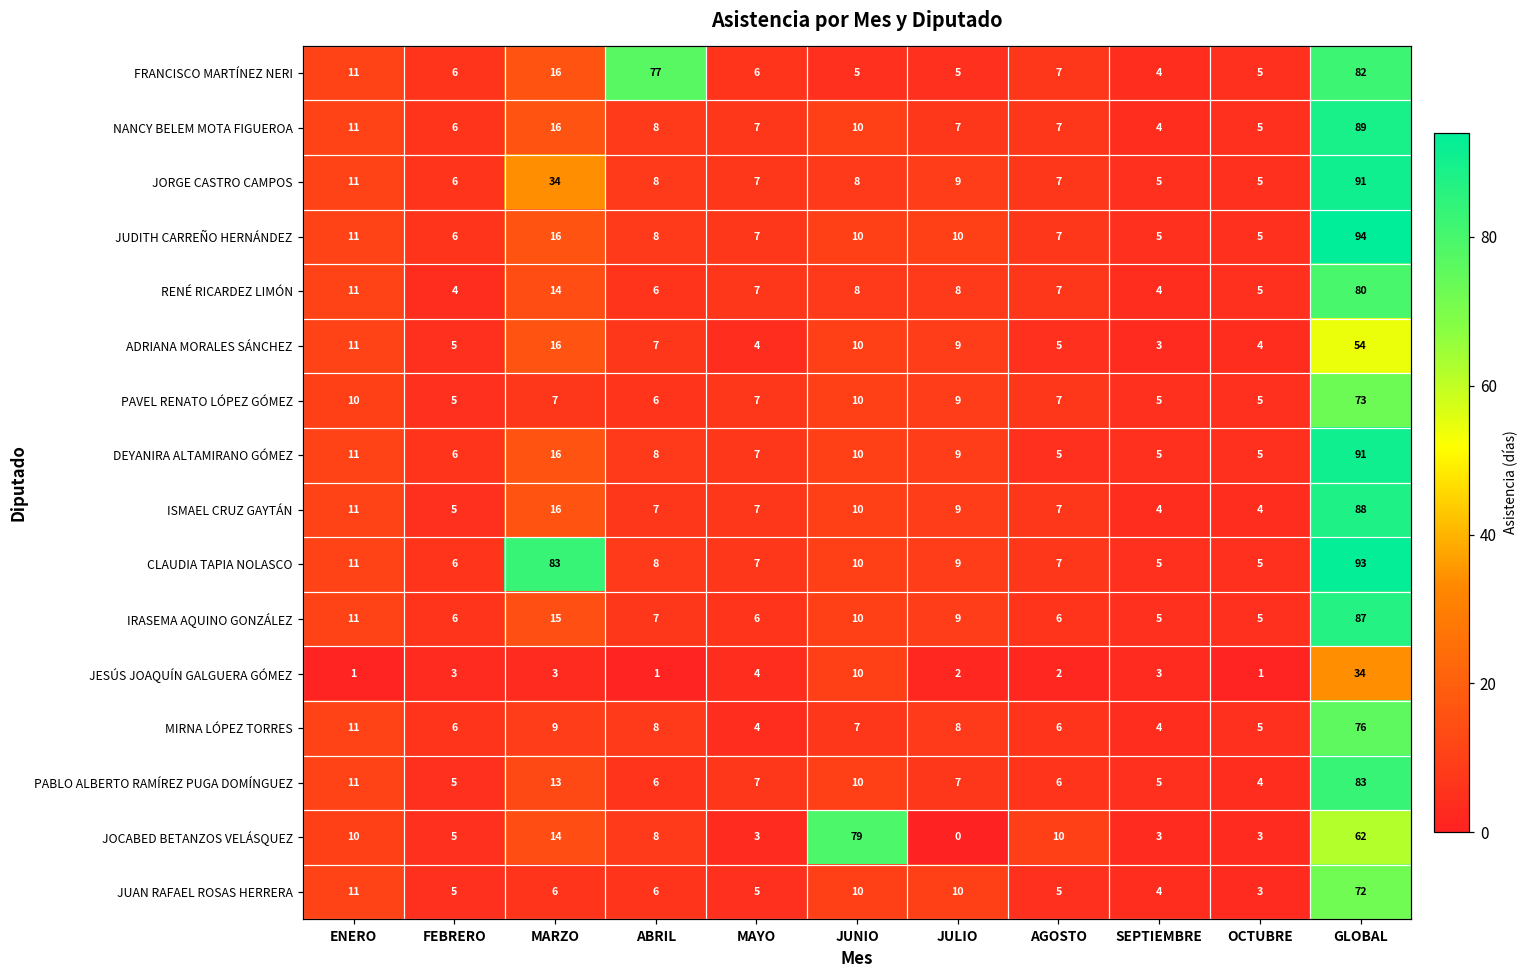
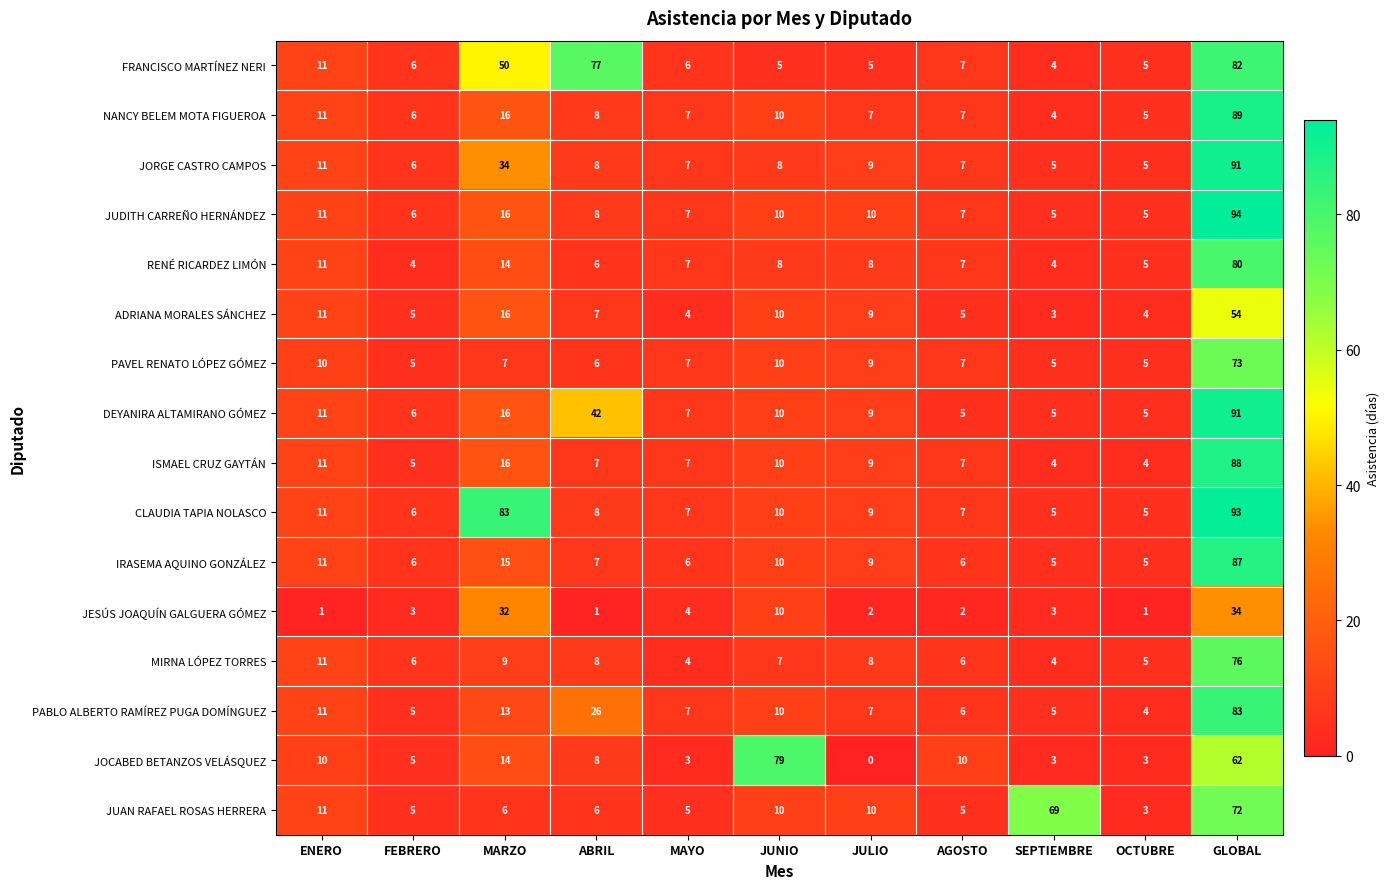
  {
    "FRANCISCO MARTÍNEZ NERI": {
      "ENERO": 11,
      "FEBRERO": 6,
-     "MARZO": 16,
+     "MARZO": 50,
      "ABRIL": 77,
      "MAYO": 6,
      "JUNIO": 5,
      "JULIO": 5,
      "AGOSTO": 7,
      "SEPTIEMBRE": 4,
      "OCTUBRE": 5,
      "GLOBAL": 82
    },
    "NANCY BELEM MOTA FIGUEROA": {
      "ENERO": 11,
      "FEBRERO": 6,
      "MARZO": 16,
      "ABRIL": 8,
      "MAYO": 7,
      "JUNIO": 10,
      "JULIO": 7,
      "AGOSTO": 7,
      "SEPTIEMBRE": 4,
      "OCTUBRE": 5,
      "GLOBAL": 89
    },
    "JORGE CASTRO CAMPOS": {
      "ENERO": 11,
      "FEBRERO": 6,
      "MARZO": 34,
      "ABRIL": 8,
      "MAYO": 7,
      "JUNIO": 8,
      "JULIO": 9,
      "AGOSTO": 7,
      "SEPTIEMBRE": 5,
      "OCTUBRE": 5,
      "GLOBAL": 91
    },
    "JUDITH CARREÑO HERNÁNDEZ": {
      "ENERO": 11,
      "FEBRERO": 6,
      "MARZO": 16,
      "ABRIL": 8,
      "MAYO": 7,
      "JUNIO": 10,
      "JULIO": 10,
      "AGOSTO": 7,
      "SEPTIEMBRE": 5,
      "OCTUBRE": 5,
      "GLOBAL": 94
    },
    "RENÉ RICARDEZ LIMÓN": {
      "ENERO": 11,
      "FEBRERO": 4,
      "MARZO": 14,
      "ABRIL": 6,
      "MAYO": 7,
      "JUNIO": 8,
      "JULIO": 8,
      "AGOSTO": 7,
      "SEPTIEMBRE": 4,
      "OCTUBRE": 5,
      "GLOBAL": 80
    },
    "ADRIANA MORALES SÁNCHEZ": {
      "ENERO": 11,
      "FEBRERO": 5,
      "MARZO": 16,
      "ABRIL": 7,
      "MAYO": 4,
      "JUNIO": 10,
      "JULIO": 9,
      "AGOSTO": 5,
      "SEPTIEMBRE": 3,
      "OCTUBRE": 4,
      "GLOBAL": 54
    },
    "PAVEL RENATO LÓPEZ GÓMEZ": {
      "ENERO": 10,
      "FEBRERO": 5,
      "MARZO": 7,
      "ABRIL": 6,
      "MAYO": 7,
      "JUNIO": 10,
      "JULIO": 9,
      "AGOSTO": 7,
      "SEPTIEMBRE": 5,
      "OCTUBRE": 5,
      "GLOBAL": 73
    },
    "DEYANIRA ALTAMIRANO GÓMEZ": {
      "ENERO": 11,
      "FEBRERO": 6,
      "MARZO": 16,
-     "ABRIL": 8,
+     "ABRIL": 42,
      "MAYO": 7,
      "JUNIO": 10,
      "JULIO": 9,
      "AGOSTO": 5,
      "SEPTIEMBRE": 5,
      "OCTUBRE": 5,
      "GLOBAL": 91
    },
    "ISMAEL CRUZ GAYTÁN": {
      "ENERO": 11,
      "FEBRERO": 5,
      "MARZO": 16,
      "ABRIL": 7,
      "MAYO": 7,
      "JUNIO": 10,
      "JULIO": 9,
      "AGOSTO": 7,
      "SEPTIEMBRE": 4,
      "OCTUBRE": 4,
      "GLOBAL": 88
    },
    "CLAUDIA TAPIA NOLASCO": {
      "ENERO": 11,
      "FEBRERO": 6,
      "MARZO": 83,
      "ABRIL": 8,
      "MAYO": 7,
      "JUNIO": 10,
      "JULIO": 9,
      "AGOSTO": 7,
      "SEPTIEMBRE": 5,
      "OCTUBRE": 5,
      "GLOBAL": 93
    },
    "IRASEMA AQUINO GONZÁLEZ": {
      "ENERO": 11,
      "FEBRERO": 6,
      "MARZO": 15,
      "ABRIL": 7,
      "MAYO": 6,
      "JUNIO": 10,
      "JULIO": 9,
      "AGOSTO": 6,
      "SEPTIEMBRE": 5,
      "OCTUBRE": 5,
      "GLOBAL": 87
    },
    "JESÚS JOAQUÍN GALGUERA GÓMEZ": {
      "ENERO": 1,
      "FEBRERO": 3,
-     "MARZO": 3,
+     "MARZO": 32,
      "ABRIL": 1,
      "MAYO": 4,
      "JUNIO": 10,
      "JULIO": 2,
      "AGOSTO": 2,
      "SEPTIEMBRE": 3,
      "OCTUBRE": 1,
      "GLOBAL": 34
    },
    "MIRNA LÓPEZ TORRES": {
      "ENERO": 11,
      "FEBRERO": 6,
      "MARZO": 9,
      "ABRIL": 8,
      "MAYO": 4,
      "JUNIO": 7,
      "JULIO": 8,
      "AGOSTO": 6,
      "SEPTIEMBRE": 4,
      "OCTUBRE": 5,
      "GLOBAL": 76
    },
    "PABLO ALBERTO RAMÍREZ PUGA DOMÍNGUEZ": {
      "ENERO": 11,
      "FEBRERO": 5,
      "MARZO": 13,
-     "ABRIL": 6,
+     "ABRIL": 26,
      "MAYO": 7,
      "JUNIO": 10,
      "JULIO": 7,
      "AGOSTO": 6,
      "SEPTIEMBRE": 5,
      "OCTUBRE": 4,
      "GLOBAL": 83
    },
    "JOCABED BETANZOS VELÁSQUEZ": {
      "ENERO": 10,
      "FEBRERO": 5,
      "MARZO": 14,
      "ABRIL": 8,
      "MAYO": 3,
      "JUNIO": 79,
      "JULIO": 0,
      "AGOSTO": 10,
      "SEPTIEMBRE": 3,
      "OCTUBRE": 3,
      "GLOBAL": 62
    },
    "JUAN RAFAEL ROSAS HERRERA": {
      "ENERO": 11,
      "FEBRERO": 5,
      "MARZO": 6,
      "ABRIL": 6,
      "MAYO": 5,
      "JUNIO": 10,
      "JULIO": 10,
      "AGOSTO": 5,
-     "SEPTIEMBRE": 4,
+     "SEPTIEMBRE": 69,
      "OCTUBRE": 3,
      "GLOBAL": 72
    }
  }
